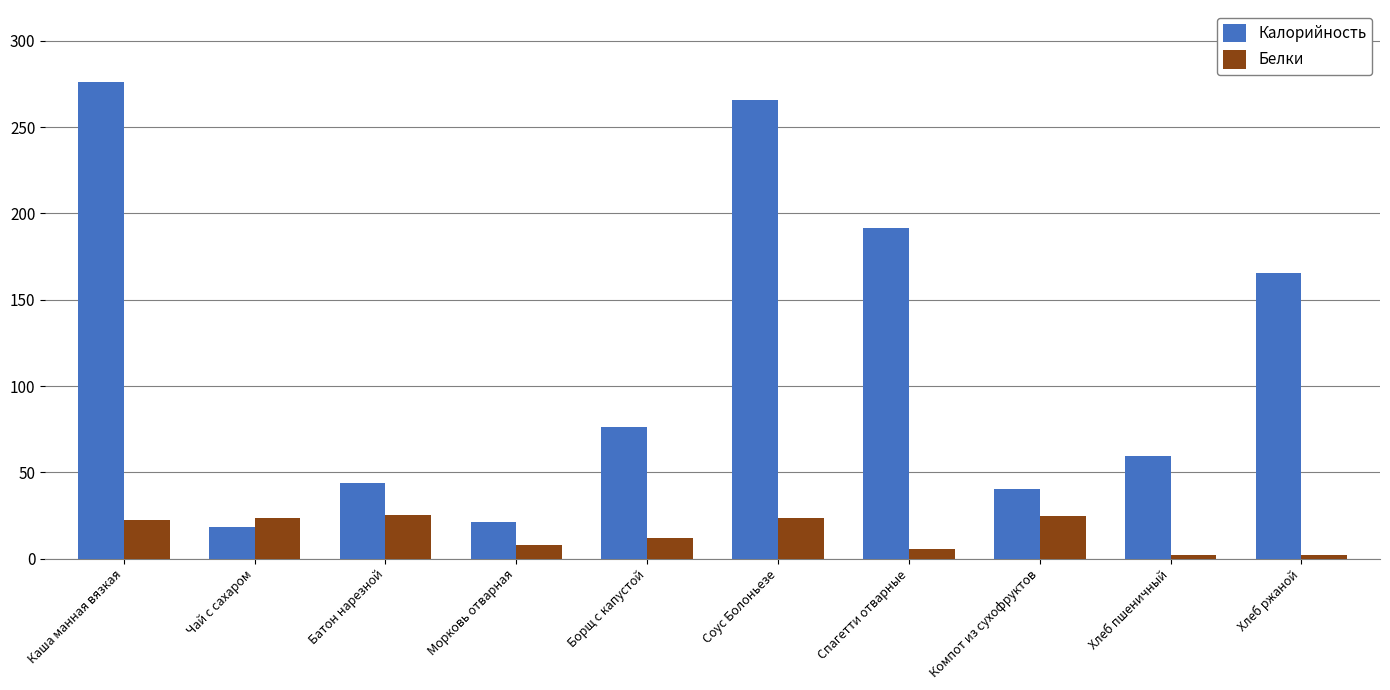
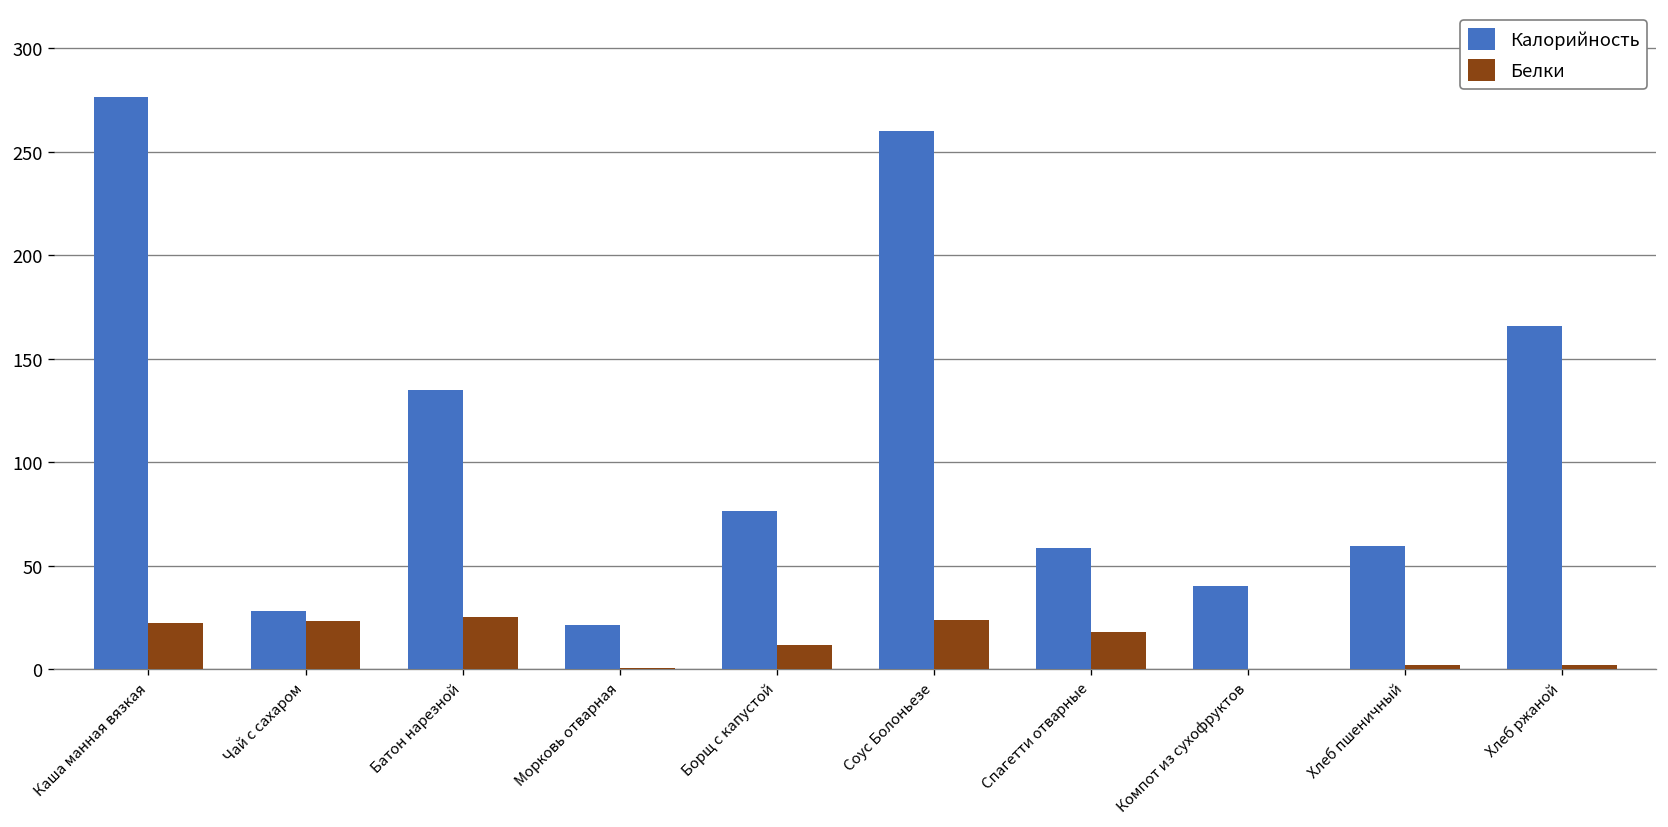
  {
    "Калорийность": {
      "Каша манная вязкая": 276,
-     "Чай с сахаром": 18,
-     "Батон нарезной": 44,
+     "Чай с сахаром": 28,
+     "Батон нарезной": 135,
      "Морковь отварная": 21,
      "Борщ с капустой": 76,
-     "Соус Болоньезе": 266,
-     "Спагетти отварные": 191,
+     "Соус Болоньезе": 260,
+     "Спагетти отварные": 58,
      "Компот из сухофруктов": 40,
      "Хлеб пшеничный": 60,
      "Хлеб ржаной": 166
    },
    "Белки": {
      "Каша манная вязкая": 22,
      "Чай с сахаром": 23,
      "Батон нарезной": 25,
-     "Морковь отварная": 8,
+     "Морковь отварная": 1,
      "Борщ с капустой": 12,
      "Соус Болоньезе": 24,
-     "Спагетти отварные": 6,
-     "Компот из сухофруктов": 25,
+     "Спагетти отварные": 18,
+     "Компот из сухофруктов": 0,
      "Хлеб пшеничный": 2,
      "Хлеб ржаной": 2
    }
  }
